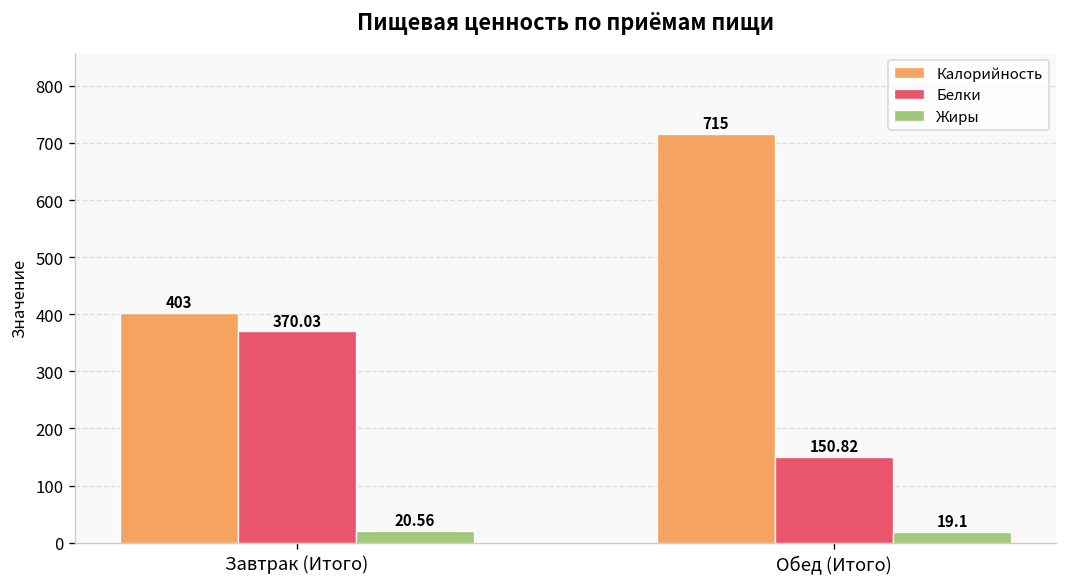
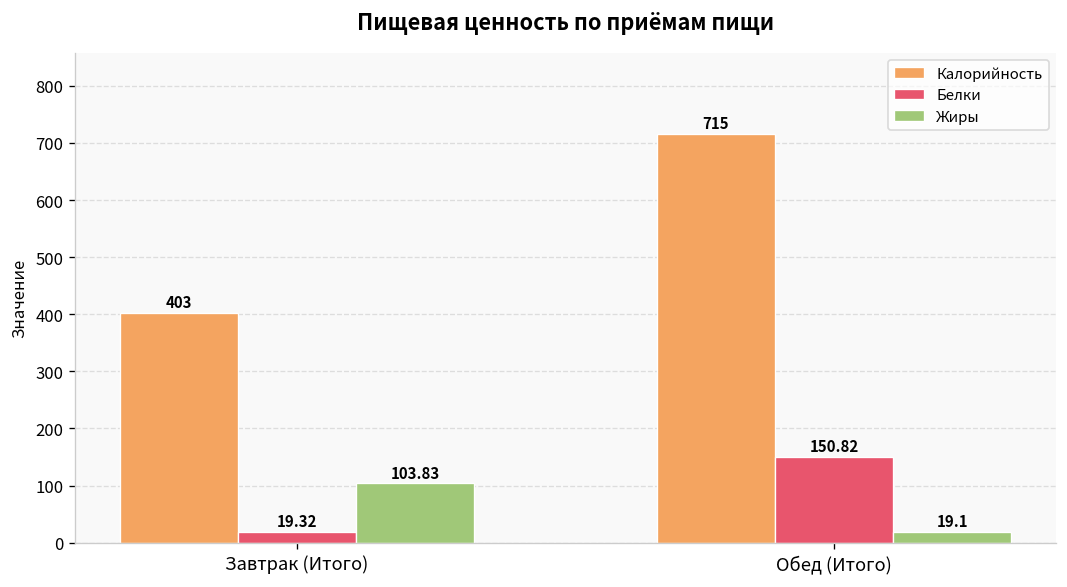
  {
    "Калорийность": {
      "Завтрак (Итого)": 403,
      "Обед (Итого)": 715
    },
    "Белки": {
-     "Завтрак (Итого)": 370.03,
+     "Завтрак (Итого)": 19.32,
      "Обед (Итого)": 150.82
    },
    "Жиры": {
-     "Завтрак (Итого)": 20.56,
+     "Завтрак (Итого)": 103.83,
      "Обед (Итого)": 19.1
    }
  }
